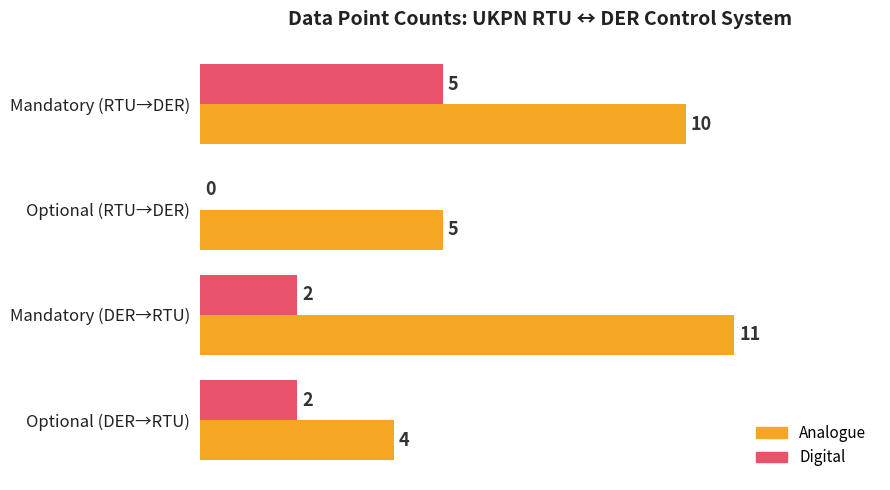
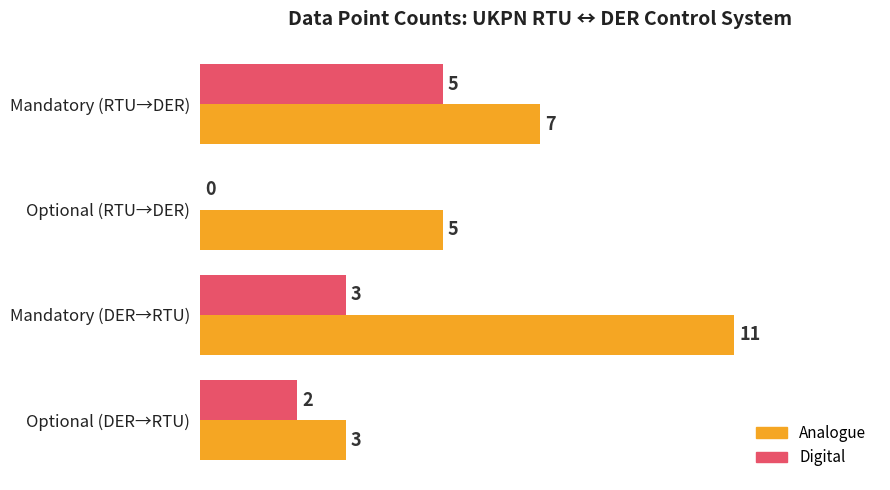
  {
    "Analogue": {
-     "Mandatory (RTU→DER)": 10,
+     "Mandatory (RTU→DER)": 7,
      "Optional (RTU→DER)": 5,
      "Mandatory (DER→RTU)": 11,
-     "Optional (DER→RTU)": 4
+     "Optional (DER→RTU)": 3
    },
    "Digital": {
      "Mandatory (RTU→DER)": 5,
      "Optional (RTU→DER)": 0,
-     "Mandatory (DER→RTU)": 2,
+     "Mandatory (DER→RTU)": 3,
      "Optional (DER→RTU)": 2
    }
  }
